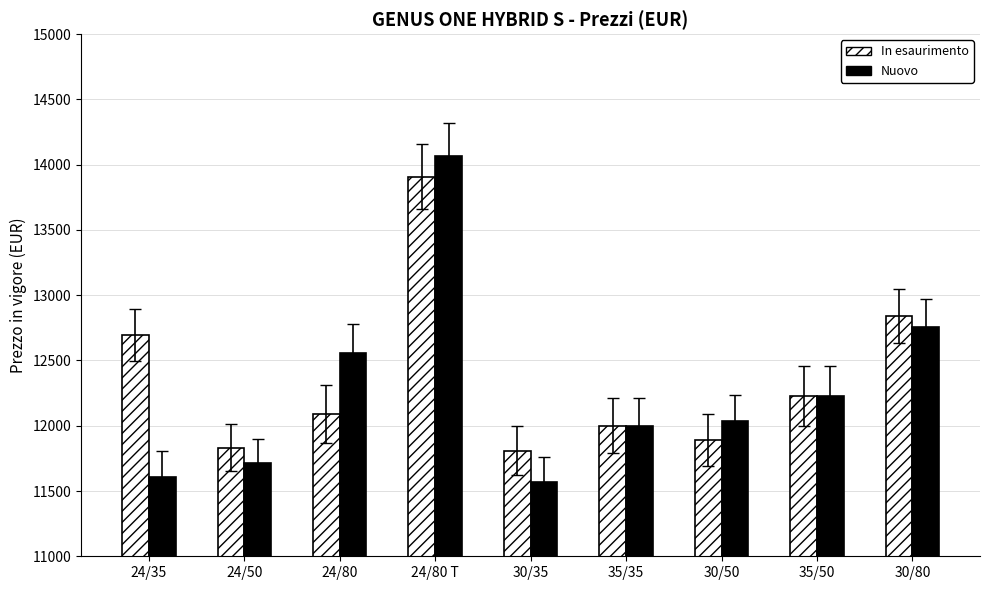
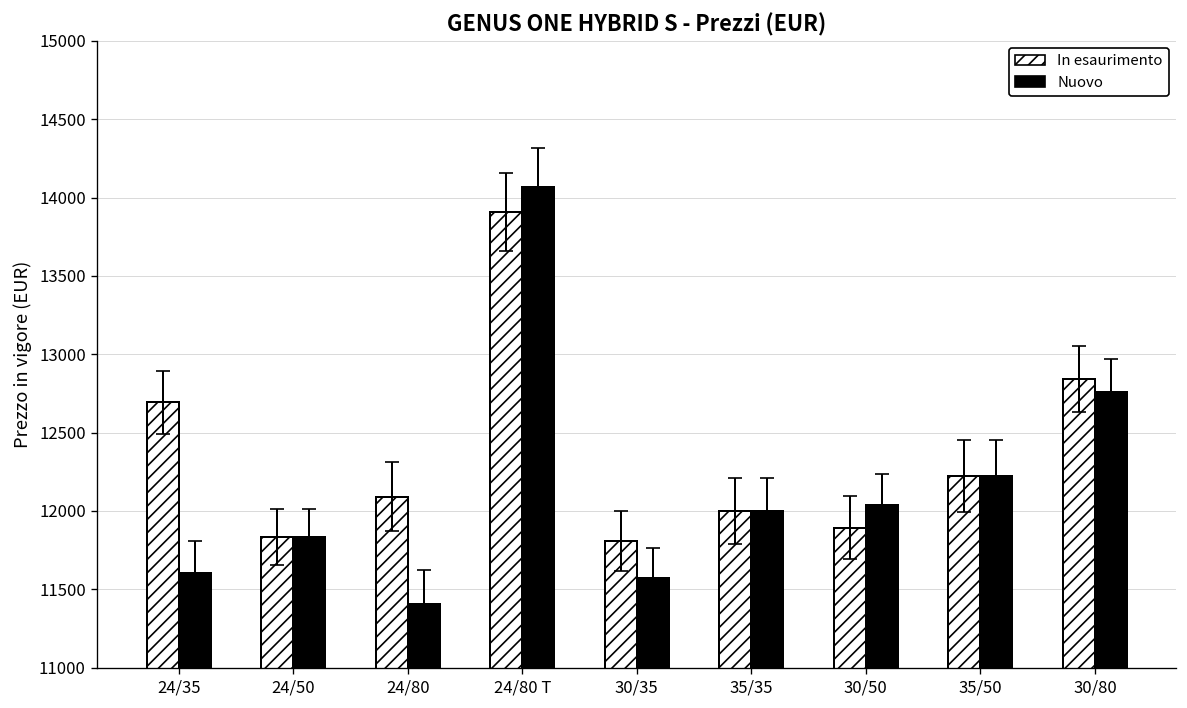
  {
    "In esaurimento": {
      "24/35": 12690,
      "24/50": 11830,
      "24/80": 12090,
      "24/80 T": 13910,
      "30/35": 11810,
      "35/35": 12000,
      "30/50": 11890,
      "35/50": 12230,
      "30/80": 12840
    },
    "Nuovo": {
      "24/35": 11610,
-     "24/50": 11720,
-     "24/80": 12560,
+     "24/50": 11830,
+     "24/80": 11410,
      "24/80 T": 14070,
      "30/35": 11570,
      "35/35": 12000,
      "30/50": 12040,
      "35/50": 12230,
      "30/80": 12760
    }
  }
